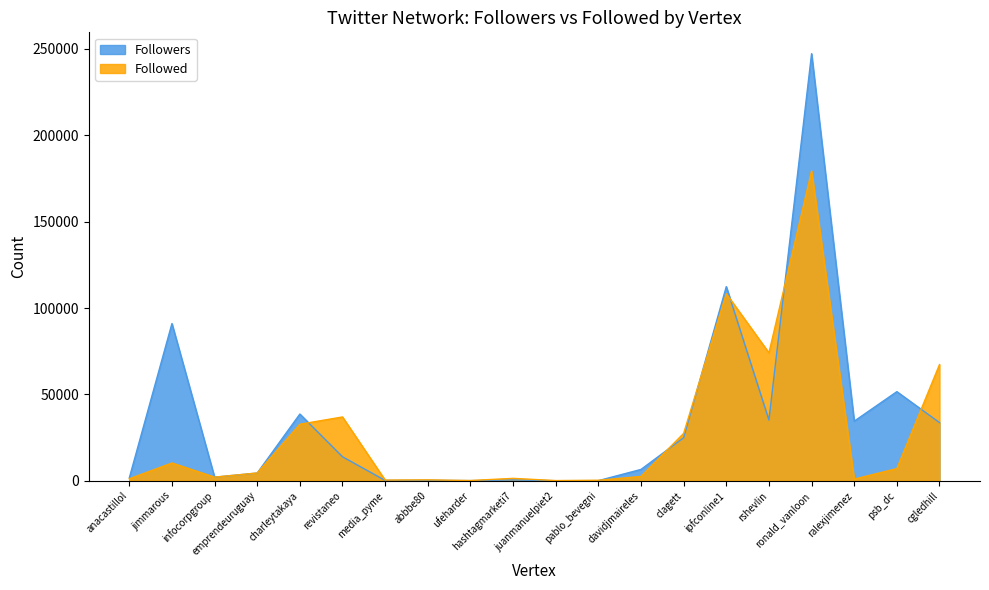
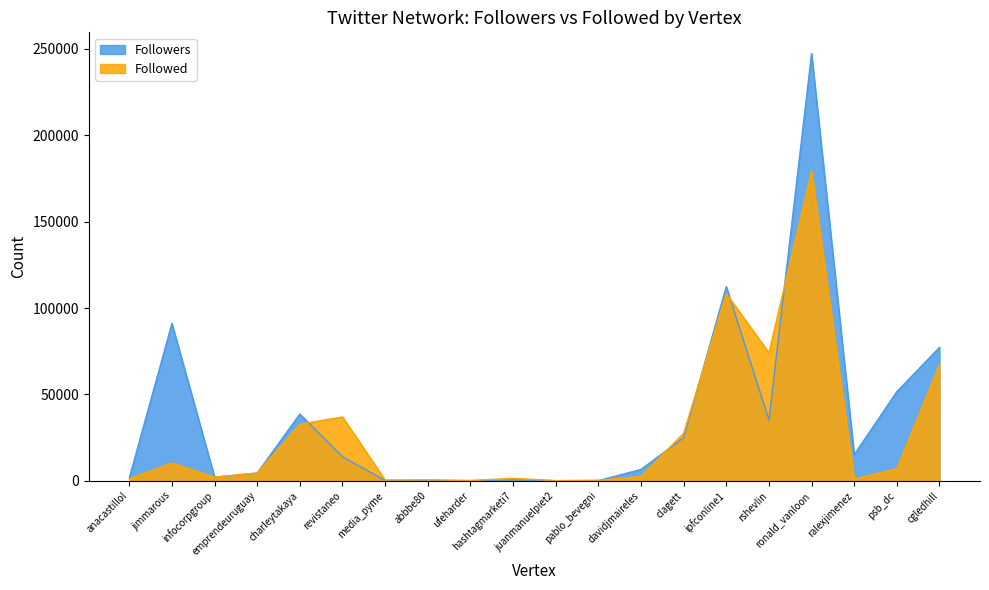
  {
    "Followers": {
      "jimmarous": 91000,
      "charleytakaya": 39000,
      "revistaneo": 14000,
      "davidjmaireles": 7000,
      "clagett": 25000,
      "ipfconline1": 112000,
      "rshevlin": 35000,
      "ronald_vanloon": 247000,
-     "ralexjimenez": 34000,
+     "ralexjimenez": 15000,
      "psb_dc": 52000,
-     "cgledhill": 34000
+     "cgledhill": 77000
    },
    "Followed": {
      "jimmarous": 10000,
      "charleytakaya": 33000,
      "revistaneo": 37000,
      "davidjmaireles": 2000,
      "clagett": 27000,
      "ipfconline1": 108000,
      "rshevlin": 74000,
      "ronald_vanloon": 179000,
      "ralexjimenez": 1000,
      "psb_dc": 7000,
      "cgledhill": 67000
    }
  }
